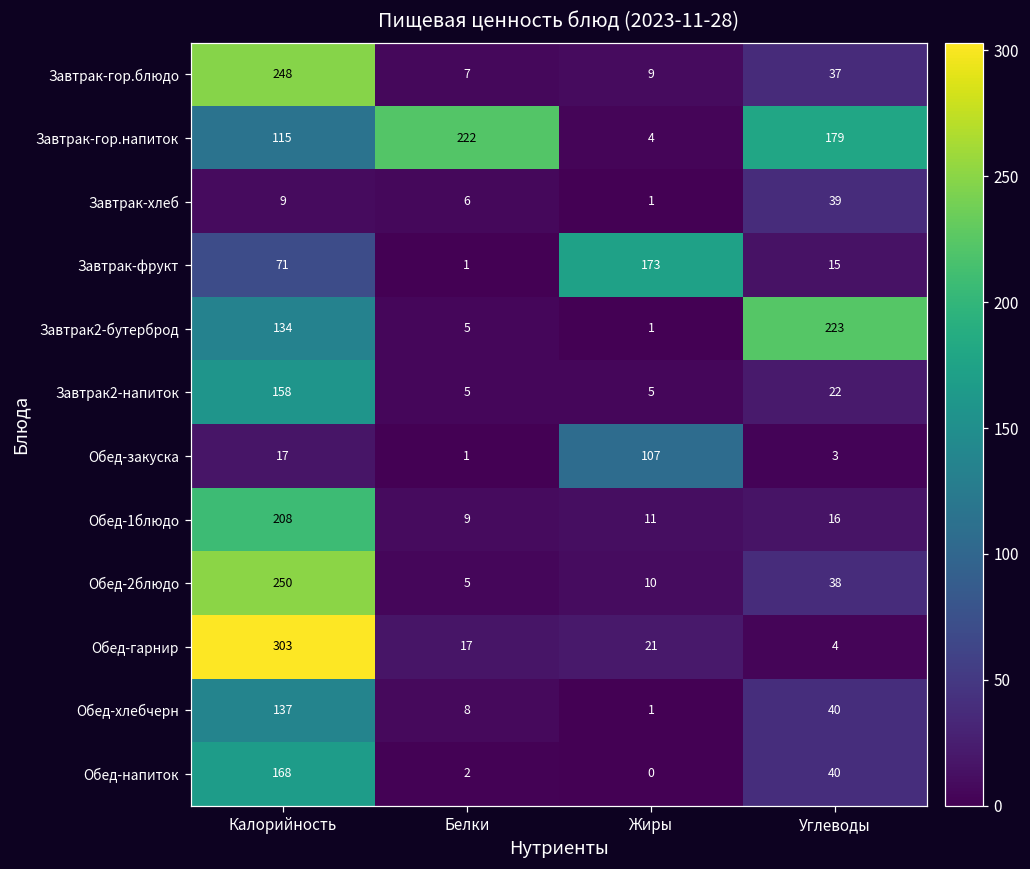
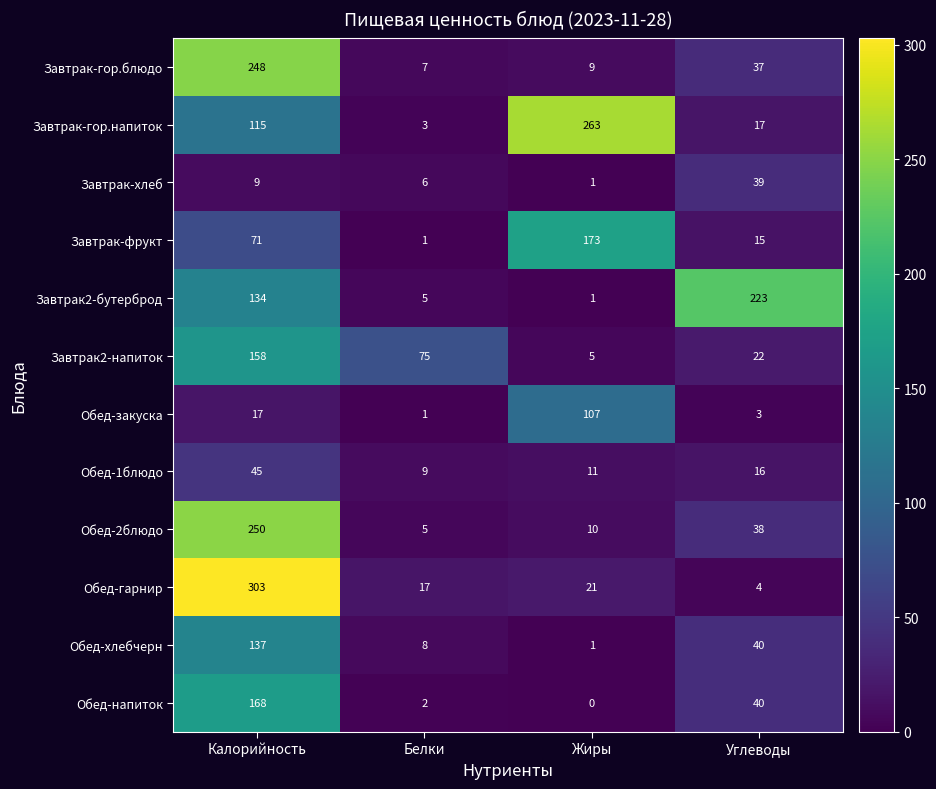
  {
    "Завтрак-гор.блюдо": {
      "Калорийность": 248,
      "Белки": 7,
      "Жиры": 9,
      "Углеводы": 37
    },
    "Завтрак-гор.напиток": {
      "Калорийность": 115,
-     "Белки": 222,
-     "Жиры": 4,
-     "Углеводы": 179
+     "Белки": 3,
+     "Жиры": 263,
+     "Углеводы": 17
    },
    "Завтрак-хлеб": {
      "Калорийность": 9,
      "Белки": 6,
      "Жиры": 1,
      "Углеводы": 39
    },
    "Завтрак-фрукт": {
      "Калорийность": 71,
      "Белки": 1,
      "Жиры": 173,
      "Углеводы": 15
    },
    "Завтрак2-бутерброд": {
      "Калорийность": 134,
      "Белки": 5,
      "Жиры": 1,
      "Углеводы": 223
    },
    "Завтрак2-напиток": {
      "Калорийность": 158,
-     "Белки": 5,
+     "Белки": 75,
      "Жиры": 5,
      "Углеводы": 22
    },
    "Обед-закуска": {
      "Калорийность": 17,
      "Белки": 1,
      "Жиры": 107,
      "Углеводы": 3
    },
    "Обед-1блюдо": {
-     "Калорийность": 208,
+     "Калорийность": 45,
      "Белки": 9,
      "Жиры": 11,
      "Углеводы": 16
    },
    "Обед-2блюдо": {
      "Калорийность": 250,
      "Белки": 5,
      "Жиры": 10,
      "Углеводы": 38
    },
    "Обед-гарнир": {
      "Калорийность": 303,
      "Белки": 17,
      "Жиры": 21,
      "Углеводы": 4
    },
    "Обед-хлебчерн": {
      "Калорийность": 137,
      "Белки": 8,
      "Жиры": 1,
      "Углеводы": 40
    },
    "Обед-напиток": {
      "Калорийность": 168,
      "Белки": 2,
      "Жиры": 0,
      "Углеводы": 40
    }
  }
